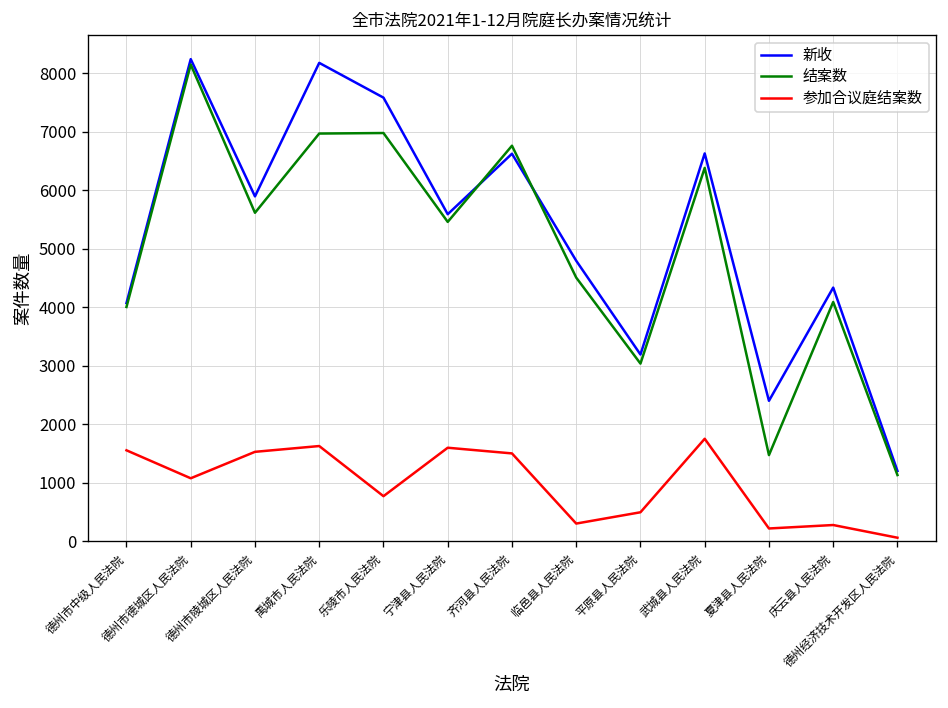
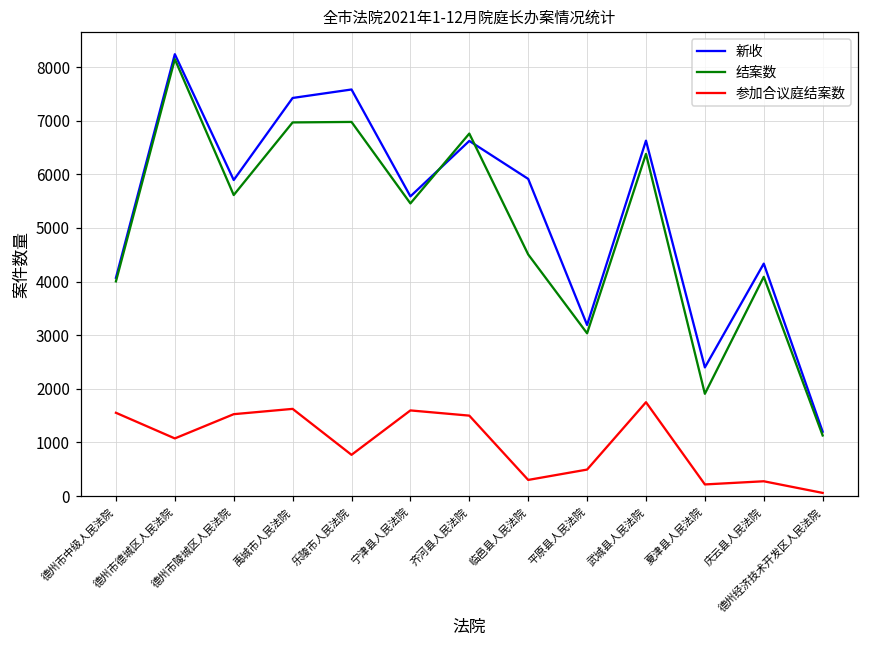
  {
    "新收": {
      "德州市中级人民法院": 4100,
      "德州市德城区人民法院": 8200,
      "德州市陵城区人民法院": 5900,
-     "禹城市人民法院": 8200,
+     "禹城市人民法院": 7400,
      "乐陵市人民法院": 7600,
      "宁津县人民法院": 5600,
      "齐河县人民法院": 6600,
-     "临邑县人民法院": 4800,
+     "临邑县人民法院": 5900,
      "平原县人民法院": 3200,
      "武城县人民法院": 6600,
      "夏津县人民法院": 2400,
      "庆云县人民法院": 4300,
      "德州经济技术开发区人民法院": 1200
    },
    "结案数": {
      "德州市中级人民法院": 4000,
      "德州市德城区人民法院": 8100,
      "德州市陵城区人民法院": 5600,
      "禹城市人民法院": 7000,
      "乐陵市人民法院": 7000,
      "宁津县人民法院": 5500,
      "齐河县人民法院": 6800,
      "临邑县人民法院": 4500,
      "平原县人民法院": 3000,
      "武城县人民法院": 6400,
-     "夏津县人民法院": 1500,
+     "夏津县人民法院": 1900,
      "庆云县人民法院": 4100,
      "德州经济技术开发区人民法院": 1100
    },
    "参加合议庭结案数": {
      "德州市中级人民法院": 1600,
      "德州市德城区人民法院": 1100,
      "德州市陵城区人民法院": 1500,
      "禹城市人民法院": 1600,
      "乐陵市人民法院": 800,
      "宁津县人民法院": 1600,
      "齐河县人民法院": 1500,
      "临邑县人民法院": 300,
      "平原县人民法院": 500,
      "武城县人民法院": 1800,
      "夏津县人民法院": 200,
      "庆云县人民法院": 300,
      "德州经济技术开发区人民法院": 100
    }
  }
